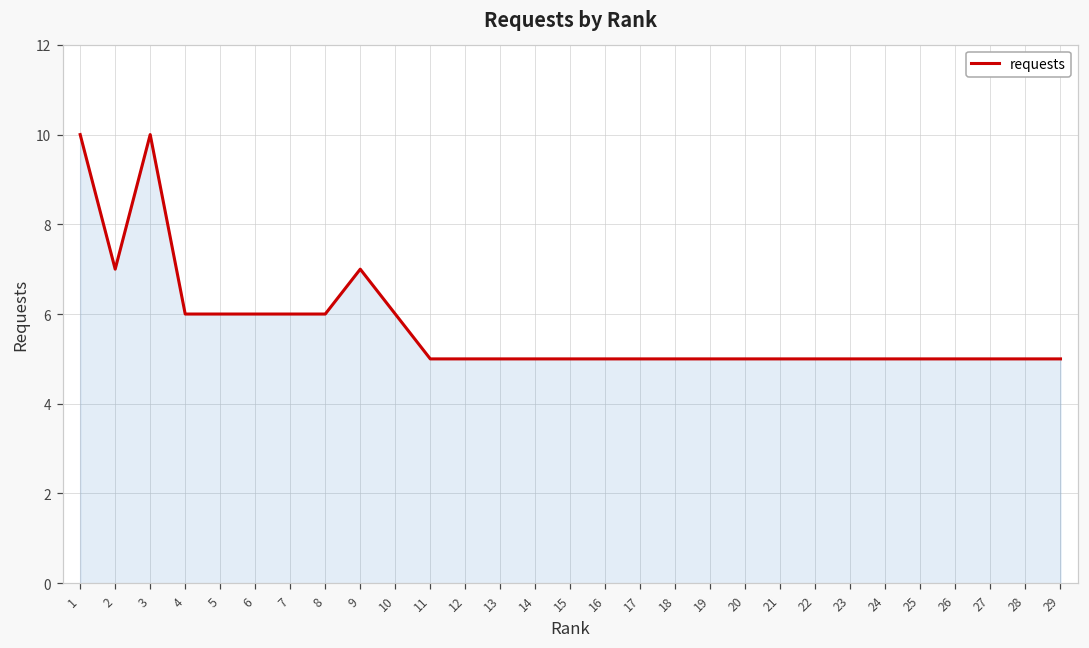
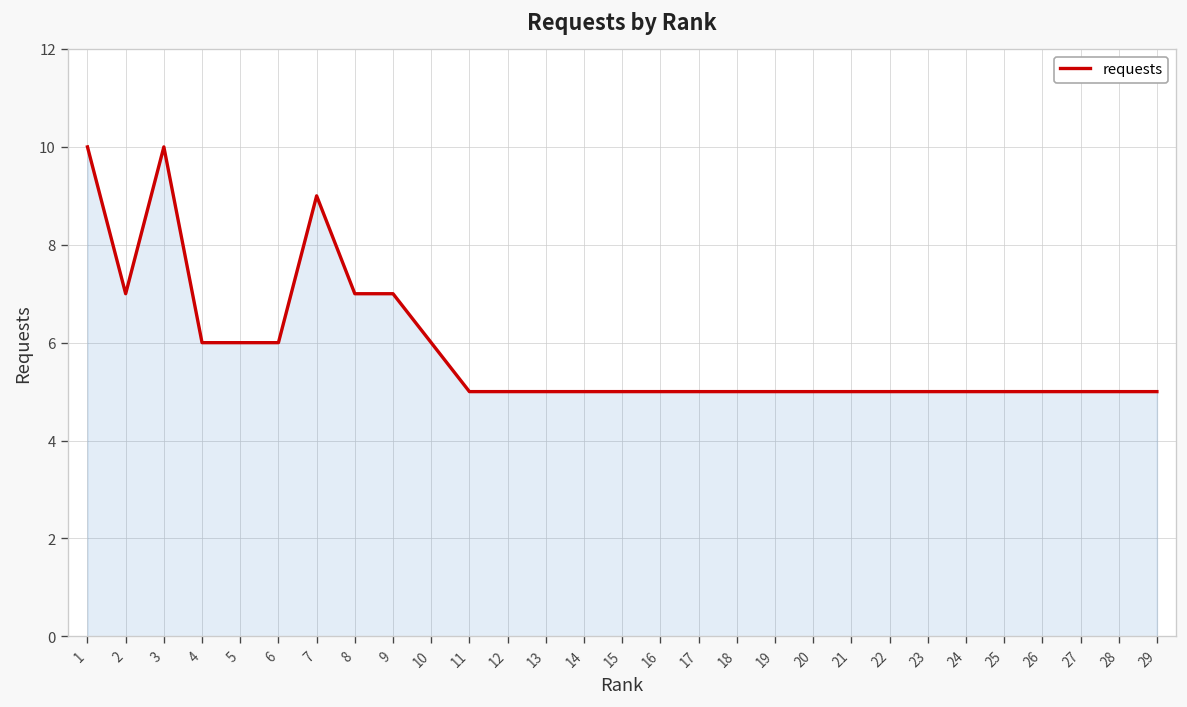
  {
    "1": 10,
    "2": 7,
    "3": 10,
    "4": 6,
    "5": 6,
    "6": 6,
-   "7": 6,
-   "8": 6,
+   "7": 9,
+   "8": 7,
    "9": 7,
    "10": 6,
    "11": 5,
    "12": 5,
    "13": 5,
    "14": 5,
    "15": 5,
    "16": 5,
    "17": 5,
    "18": 5,
    "19": 5,
    "20": 5,
    "21": 5,
    "22": 5,
    "23": 5,
    "24": 5,
    "25": 5,
    "26": 5,
    "27": 5,
    "28": 5,
    "29": 5
  }
